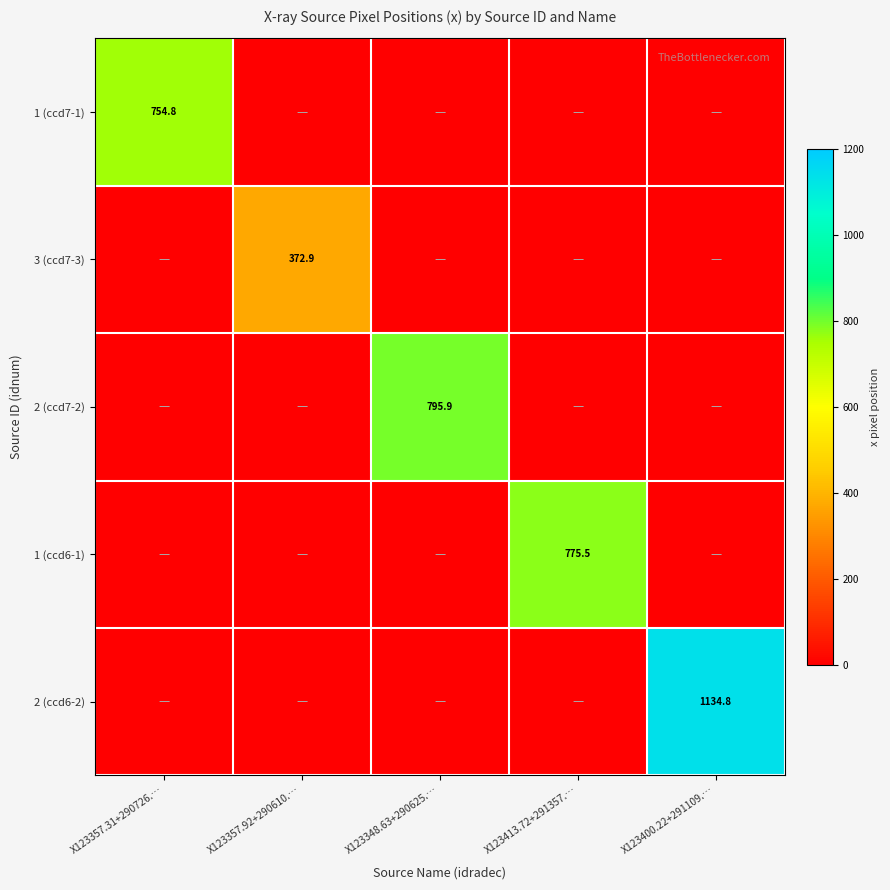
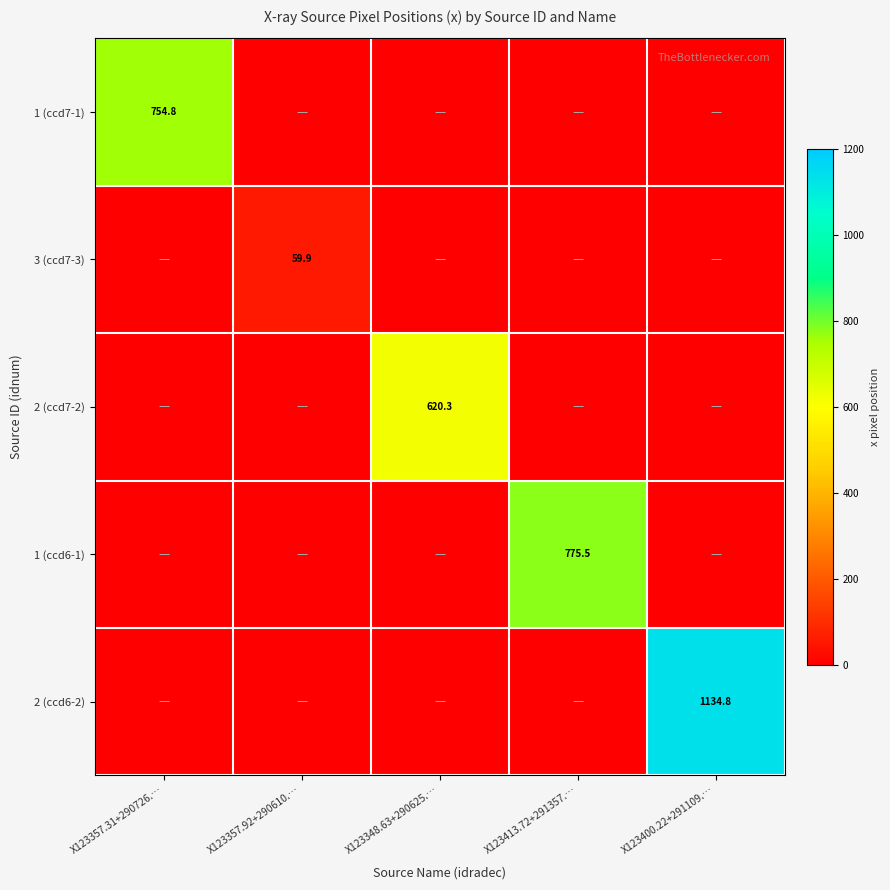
  {
    "1 (ccd7-1)": {
      "X123357.31+290726.…": 754.8
    },
    "3 (ccd7-3)": {
-     "X123357.92+290610.…": 372.9
+     "X123357.92+290610.…": 59.9
    },
    "2 (ccd7-2)": {
-     "X123348.63+290625.…": 795.9
+     "X123348.63+290625.…": 620.3
    },
    "1 (ccd6-1)": {
      "X123413.72+291357.…": 775.5
    },
    "2 (ccd6-2)": {
      "X123400.22+291109.…": 1134.8
    }
  }
